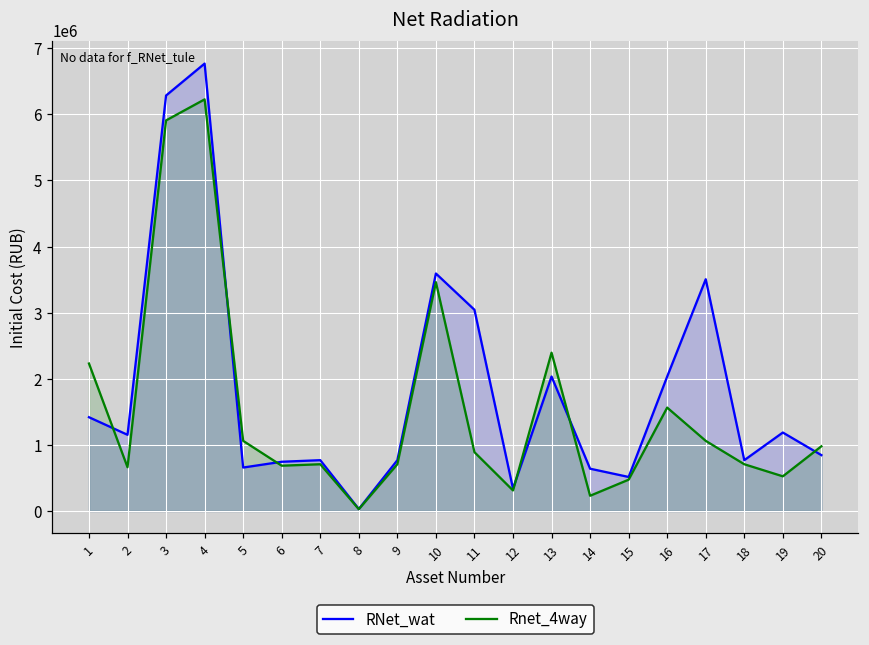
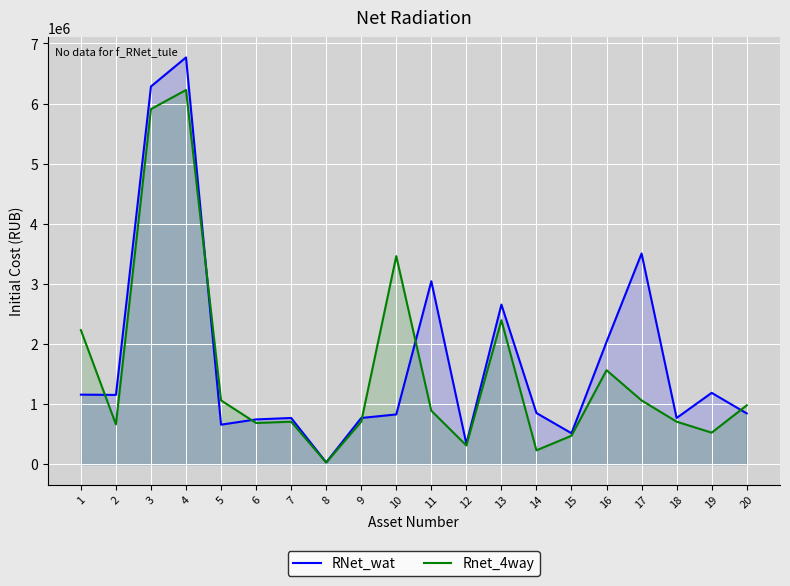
  {
    "RNet_wat": {
-     "1": 1400000,
+     "1": 1200000,
      "2": 1200000,
      "3": 6300000,
      "4": 6800000,
      "5": 700000,
      "6": 700000,
      "7": 800000,
      "9": 800000,
-     "10": 3600000,
+     "10": 800000,
      "11": 3000000,
-     "13": 2000000,
-     "14": 600000,
+     "13": 2700000,
+     "14": 900000,
      "16": 2000000,
      "17": 3500000,
      "18": 800000,
      "19": 1200000,
      "20": 800000
    },
    "Rnet_4way": {
      "1": 2200000,
      "2": 700000,
      "3": 5900000,
      "4": 6200000,
      "5": 1100000,
      "6": 700000,
      "7": 700000,
      "9": 700000,
      "10": 3500000,
      "11": 900000,
      "13": 2400000,
      "14": 200000,
      "16": 1600000,
      "17": 1100000,
      "18": 700000,
      "19": 500000,
      "20": 1000000
    }
  }
